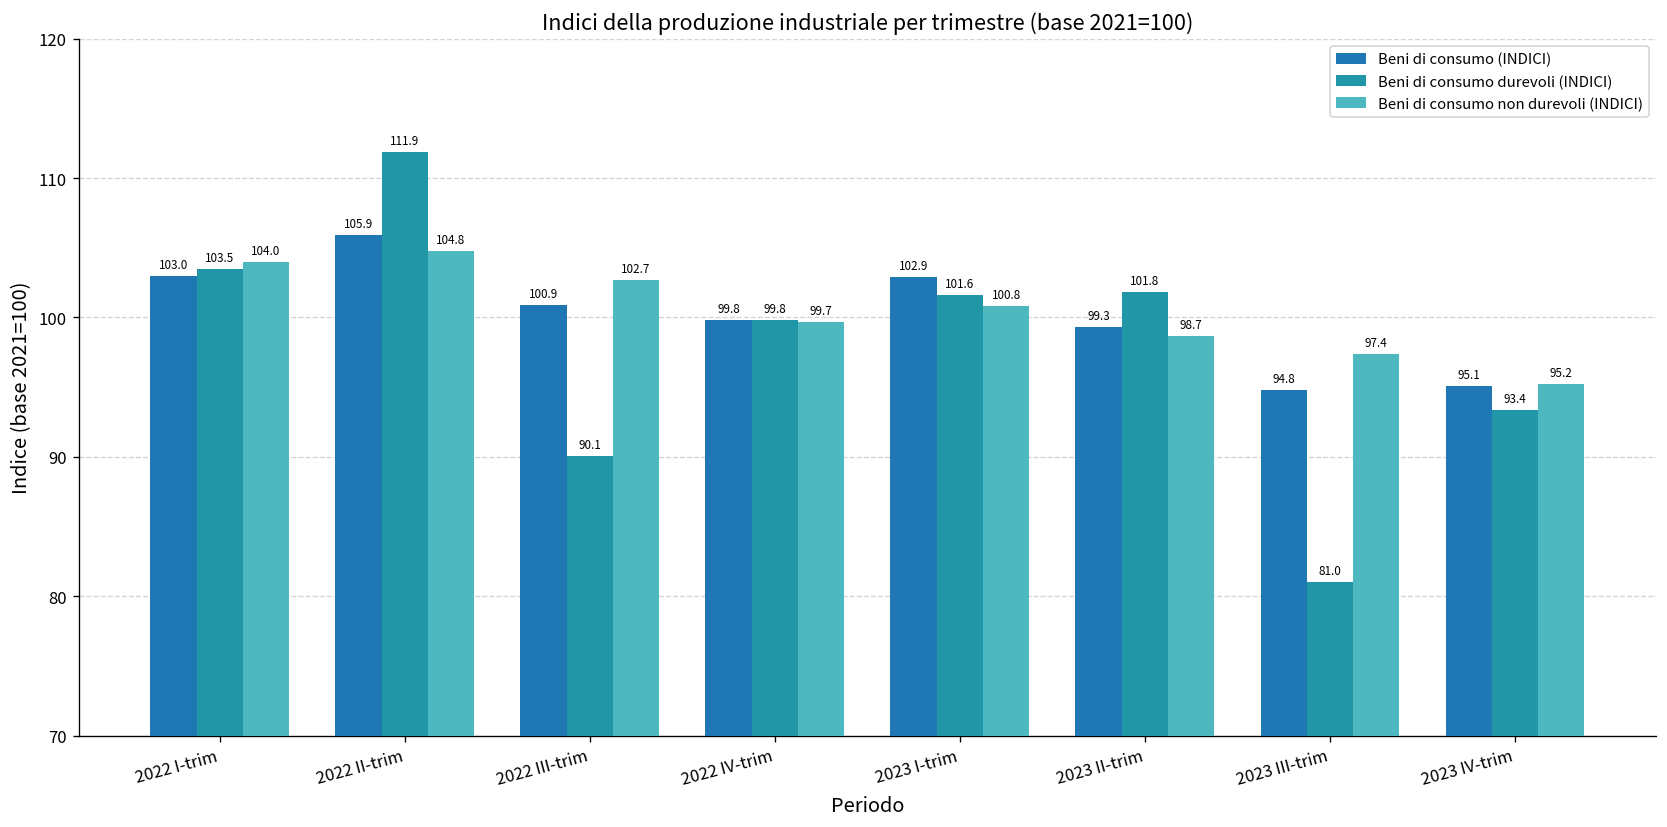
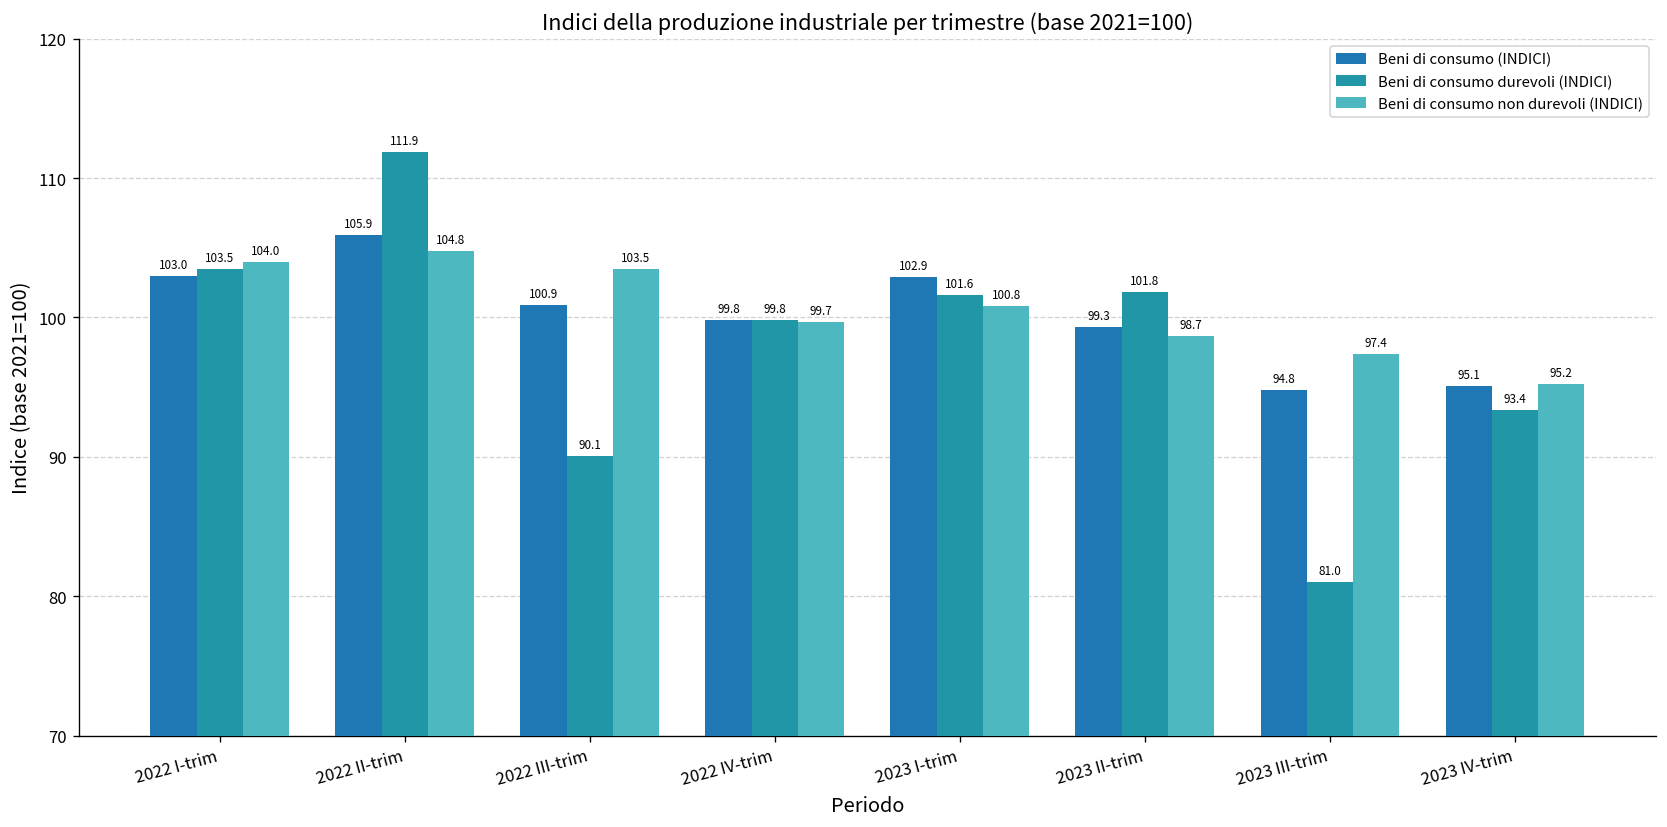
  {
    "Beni di consumo non durevoli (INDICI)": {
      "2022 I-trim": 104.0,
      "2022 II-trim": 104.8,
-     "2022 III-trim": 102.7,
+     "2022 III-trim": 103.5,
      "2022 IV-trim": 99.7,
      "2023 I-trim": 100.8,
      "2023 II-trim": 98.7,
      "2023 III-trim": 97.4,
      "2023 IV-trim": 95.2
    }
  }
